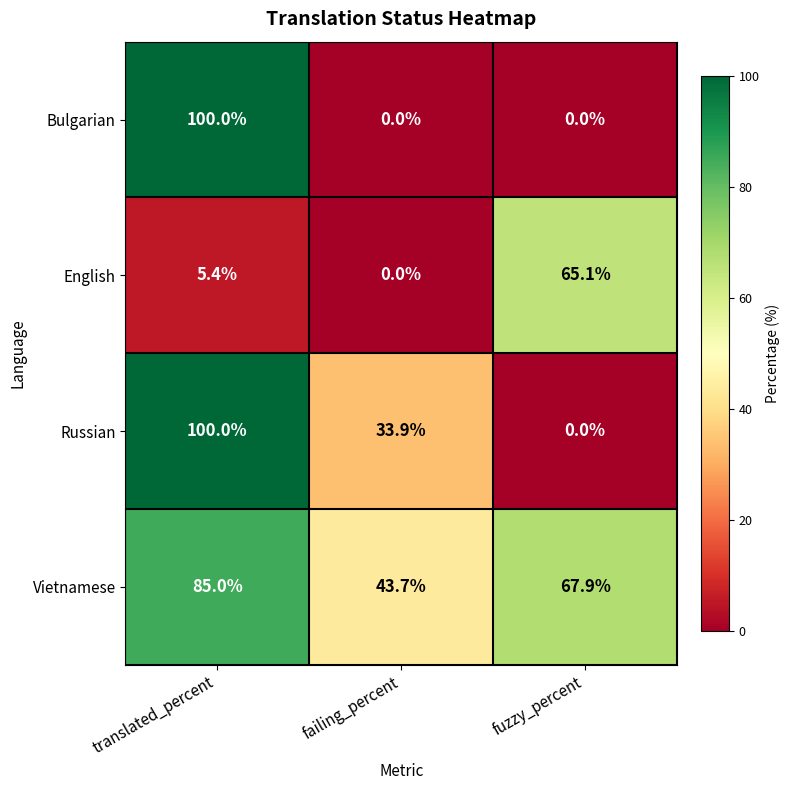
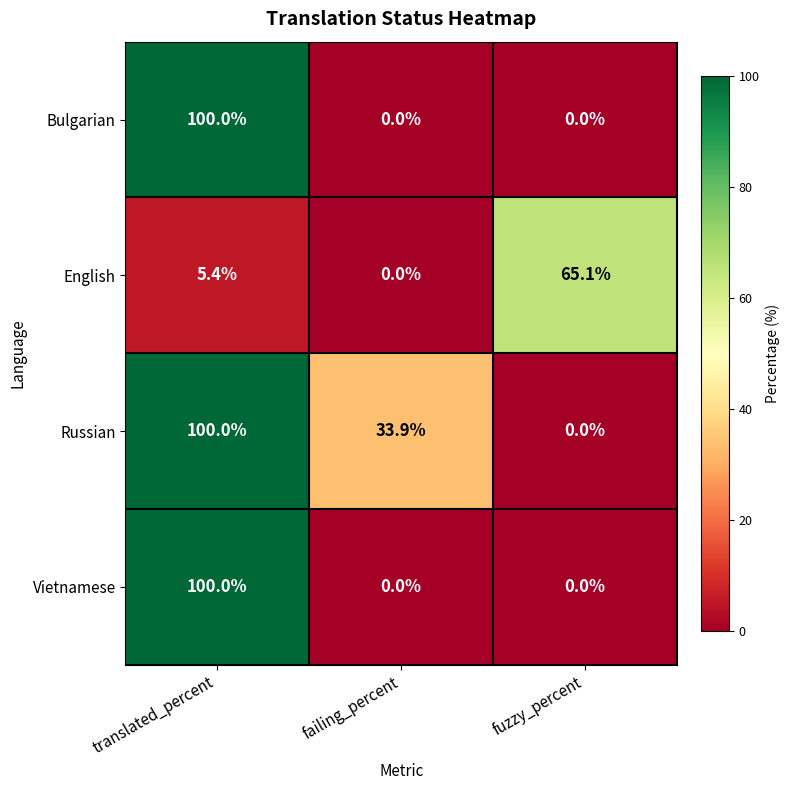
  {
    "Bulgarian": {
      "translated_percent": "100.0%",
      "failing_percent": "0.0%",
      "fuzzy_percent": "0.0%"
    },
    "English": {
      "translated_percent": "5.4%",
      "failing_percent": "0.0%",
      "fuzzy_percent": "65.1%"
    },
    "Russian": {
      "translated_percent": "100.0%",
      "failing_percent": "33.9%",
      "fuzzy_percent": "0.0%"
    },
    "Vietnamese": {
-     "translated_percent": "85.0%",
-     "failing_percent": "43.7%",
-     "fuzzy_percent": "67.9%"
+     "translated_percent": "100.0%",
+     "failing_percent": "0.0%",
+     "fuzzy_percent": "0.0%"
    }
  }
